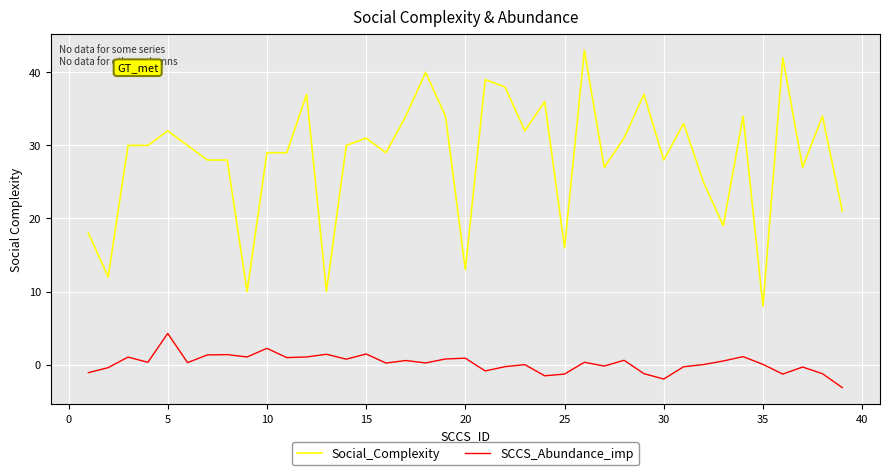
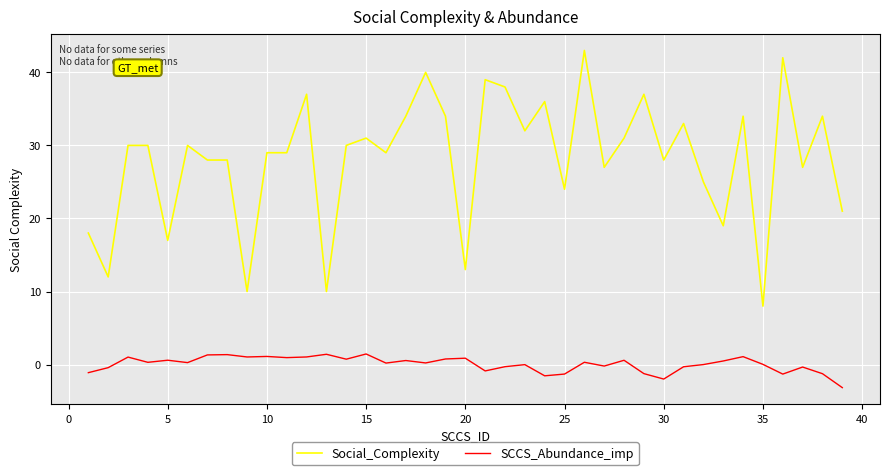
  {
    "Social_Complexity": {
-     "5": 32,
+     "5": 17,
      "10": 29,
      "15": 31,
      "20": 13,
-     "25": 16,
+     "25": 24,
      "30": 28,
      "35": 8
    },
    "SCCS_Abundance_imp": {
-     "5": 4,
-     "10": 2,
+     "5": 1,
+     "10": 1,
      "15": 1,
      "20": 1,
      "25": -1,
      "30": -2,
      "35": 0
    }
  }
